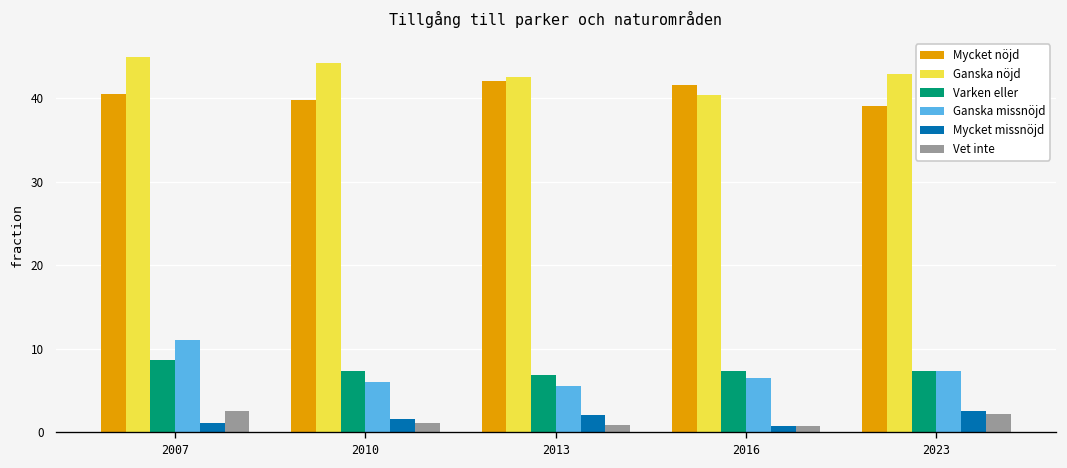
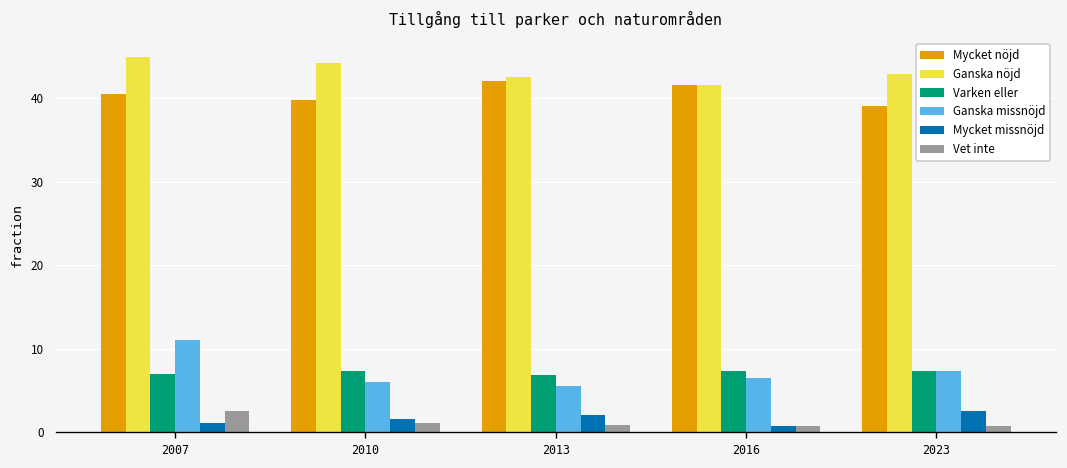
  {
    "Mycket nöjd": {
      "2007": 41,
      "2010": 40,
      "2013": 42,
      "2016": 42,
      "2023": 39
    },
    "Ganska nöjd": {
      "2007": 45,
      "2010": 44,
      "2013": 43,
-     "2016": 40,
+     "2016": 42,
      "2023": 43
    },
    "Varken eller": {
-     "2007": 9,
+     "2007": 7,
      "2010": 7,
      "2013": 7,
      "2016": 7,
      "2023": 7
    },
    "Ganska missnöjd": {
      "2007": 11,
      "2010": 6,
      "2013": 6,
      "2016": 7,
      "2023": 7
    },
    "Mycket missnöjd": {
      "2007": 1,
      "2010": 2,
      "2013": 2,
      "2016": 1,
      "2023": 3
    },
    "Vet inte": {
      "2007": 3,
      "2010": 1,
      "2013": 1,
      "2016": 1,
-     "2023": 2
+     "2023": 1
    }
  }
